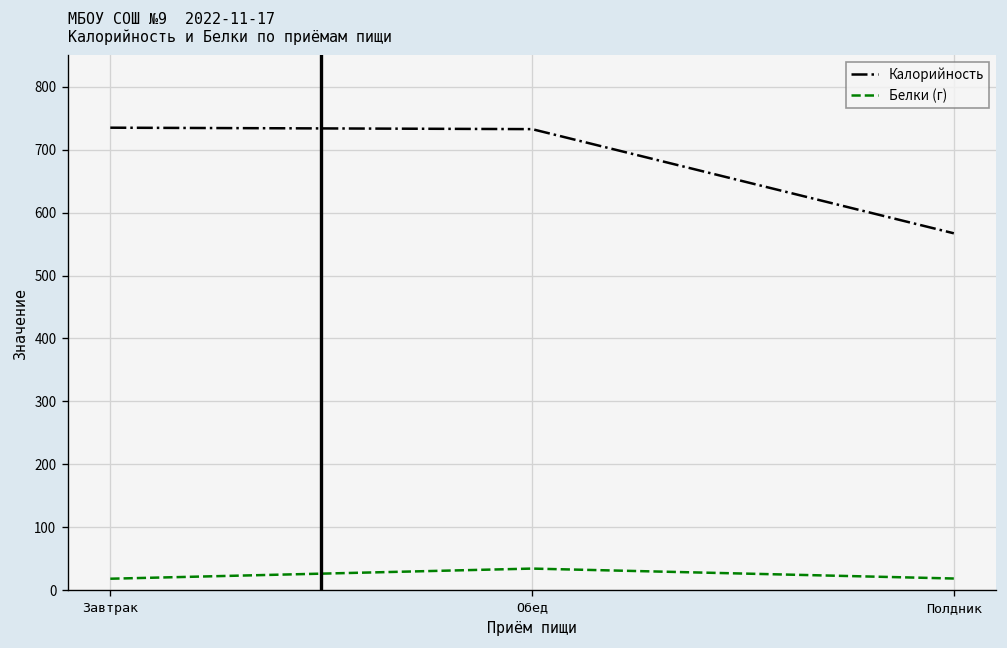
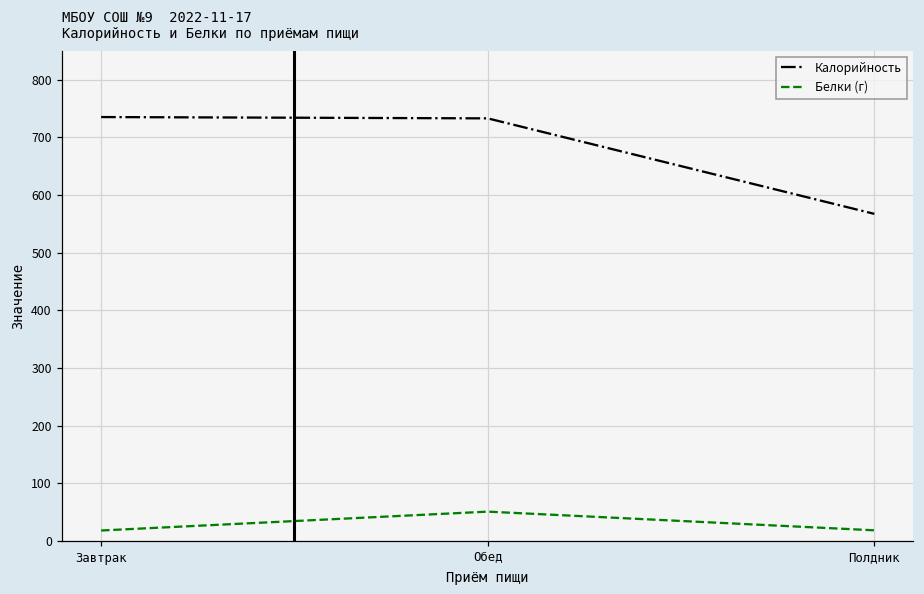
  {
    "Калорийность": {
      "Завтрак": 730,
      "Обед": 730,
      "Полдник": 570
    },
    "Белки (г)": {
      "Завтрак": 20,
-     "Обед": 30,
+     "Обед": 50,
      "Полдник": 20
    }
  }
